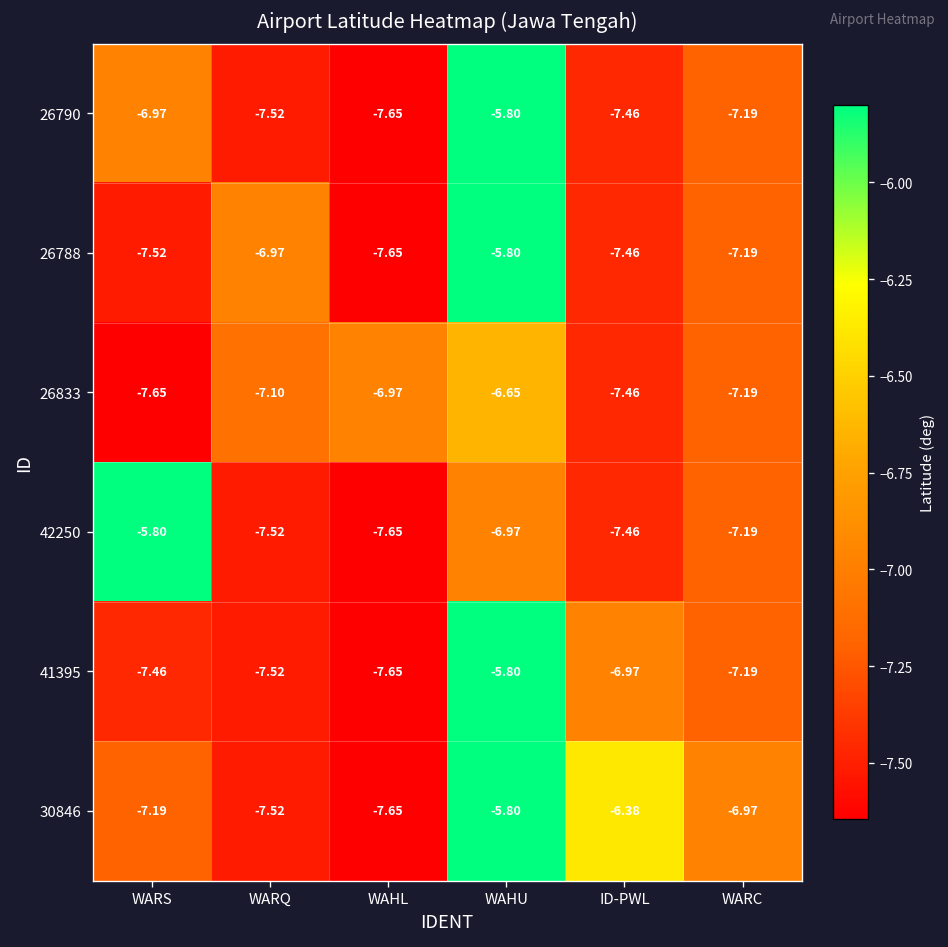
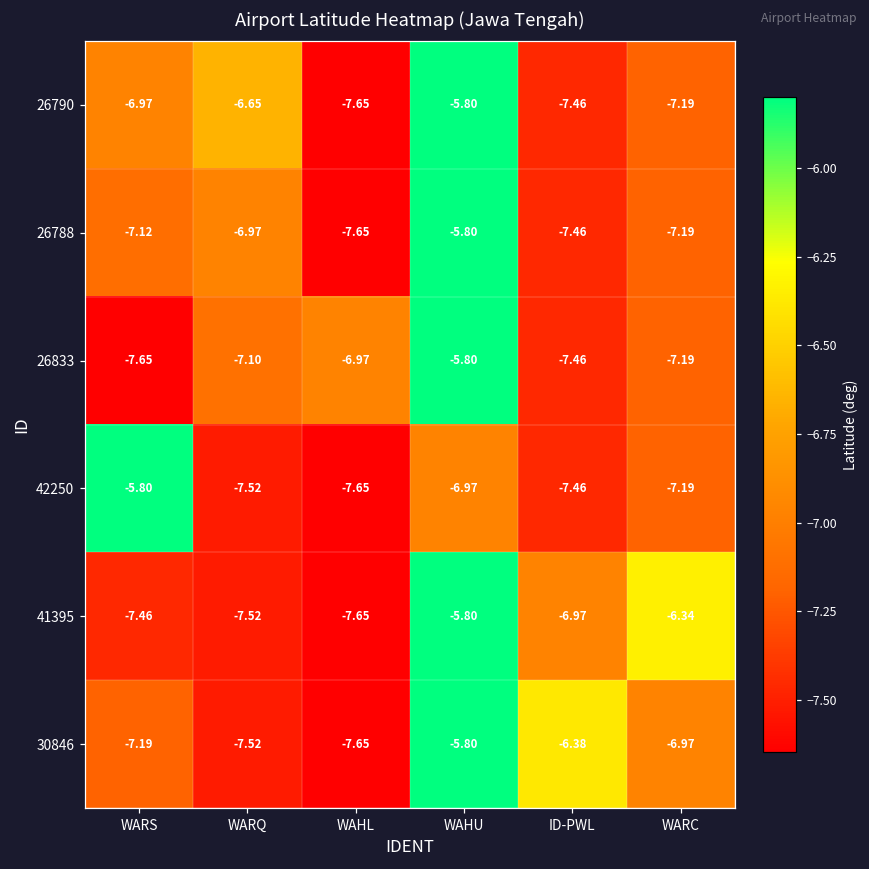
  {
    "26790": {
      "WARS": -6.97,
-     "WARQ": -7.52,
+     "WARQ": -6.65,
      "WAHL": -7.65,
      "WAHU": -5.80,
      "ID-PWL": -7.46,
      "WARC": -7.19
    },
    "26788": {
-     "WARS": -7.52,
+     "WARS": -7.12,
      "WARQ": -6.97,
      "WAHL": -7.65,
      "WAHU": -5.80,
      "ID-PWL": -7.46,
      "WARC": -7.19
    },
    "26833": {
      "WARS": -7.65,
      "WARQ": -7.10,
      "WAHL": -6.97,
-     "WAHU": -6.65,
+     "WAHU": -5.80,
      "ID-PWL": -7.46,
      "WARC": -7.19
    },
    "42250": {
      "WARS": -5.80,
      "WARQ": -7.52,
      "WAHL": -7.65,
      "WAHU": -6.97,
      "ID-PWL": -7.46,
      "WARC": -7.19
    },
    "41395": {
      "WARS": -7.46,
      "WARQ": -7.52,
      "WAHL": -7.65,
      "WAHU": -5.80,
      "ID-PWL": -6.97,
-     "WARC": -7.19
+     "WARC": -6.34
    },
    "30846": {
      "WARS": -7.19,
      "WARQ": -7.52,
      "WAHL": -7.65,
      "WAHU": -5.80,
      "ID-PWL": -6.38,
      "WARC": -6.97
    }
  }
